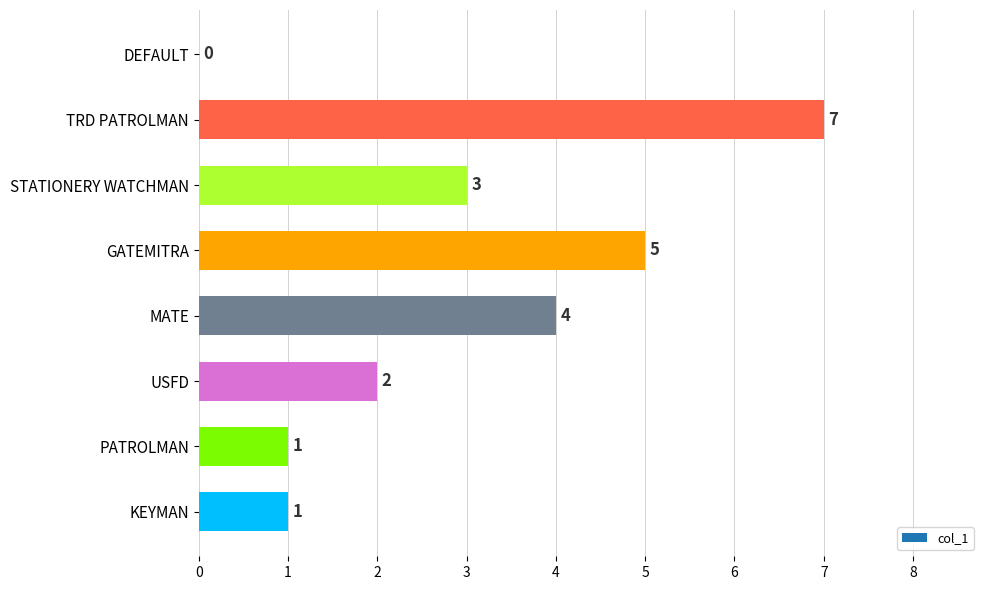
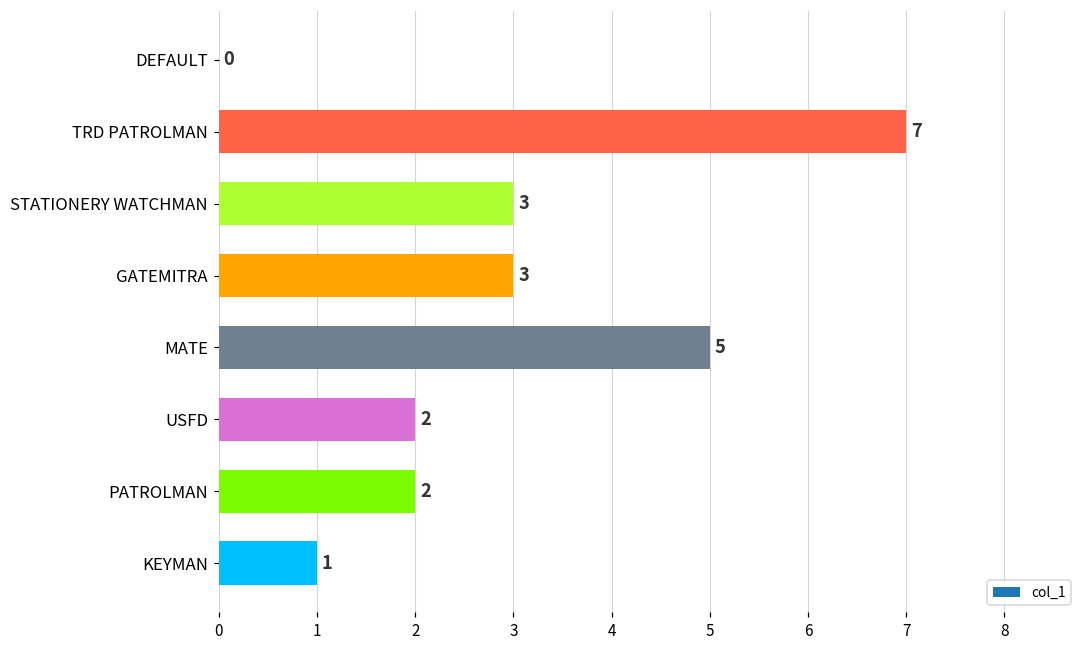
  {
    "DEFAULT": 0,
    "TRD PATROLMAN": 7,
    "STATIONERY WATCHMAN": 3,
-   "GATEMITRA": 5,
-   "MATE": 4,
+   "GATEMITRA": 3,
+   "MATE": 5,
    "USFD": 2,
-   "PATROLMAN": 1,
+   "PATROLMAN": 2,
    "KEYMAN": 1
  }
